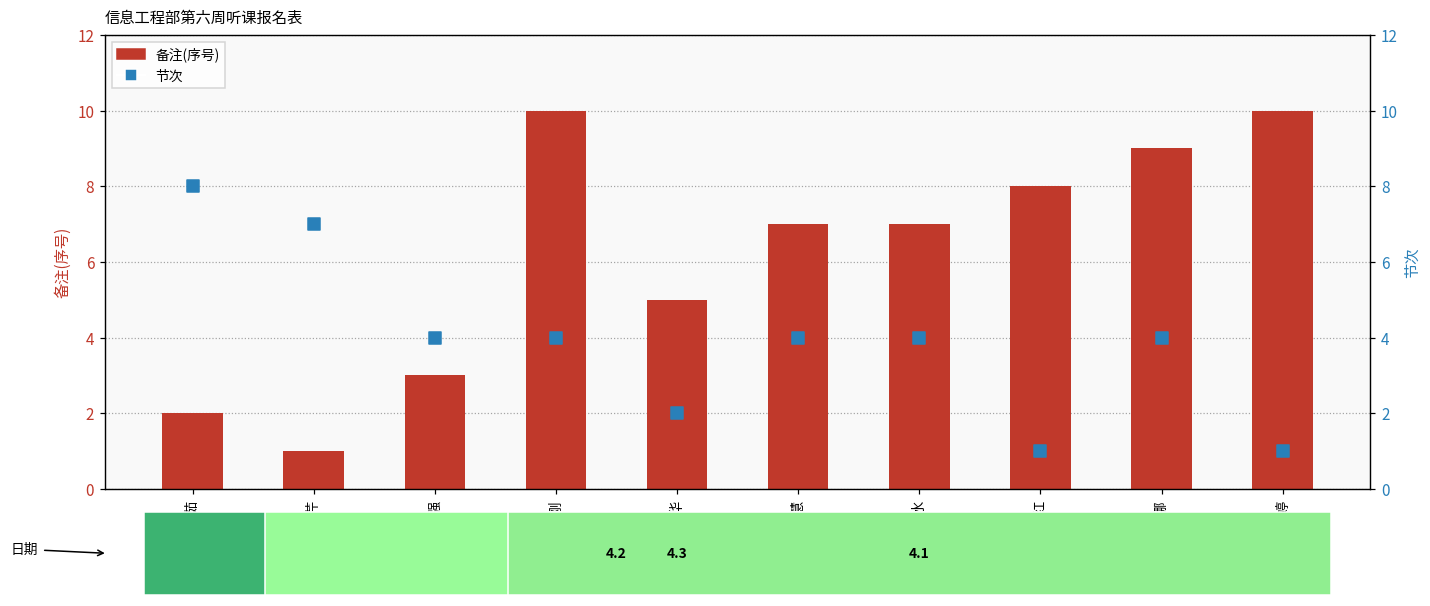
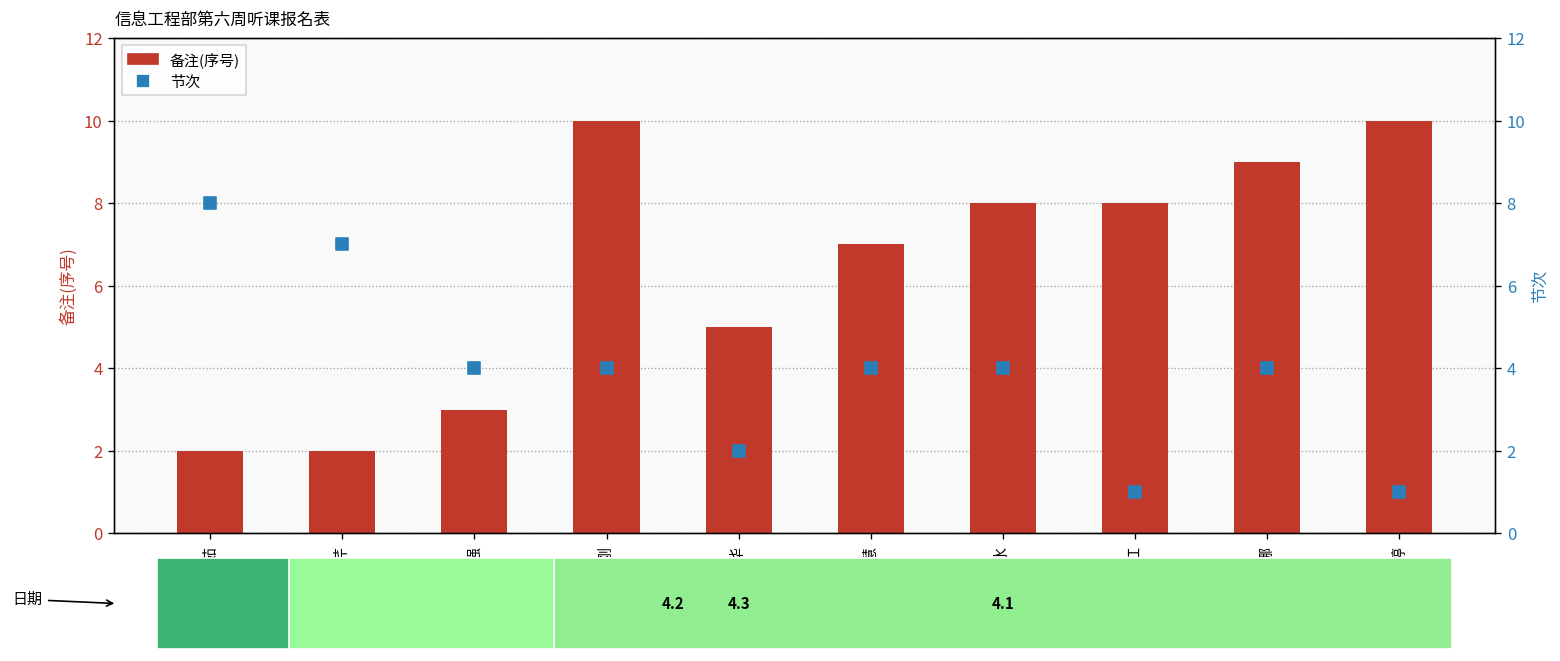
  {
    "备注(序号)": {
      "孔梦茹": 2,
-     "唐秀芹": 1,
+     "唐秀芹": 2,
      "高东强": 3,
      "王刚": 10,
      "刘玉华": 5,
      "王智慧": 7,
-     "宋丙水": 7,
+     "宋丙水": 8,
      "刘连红": 8,
      "徐娜": 9,
      "黄婷婷": 10
    }
  }
